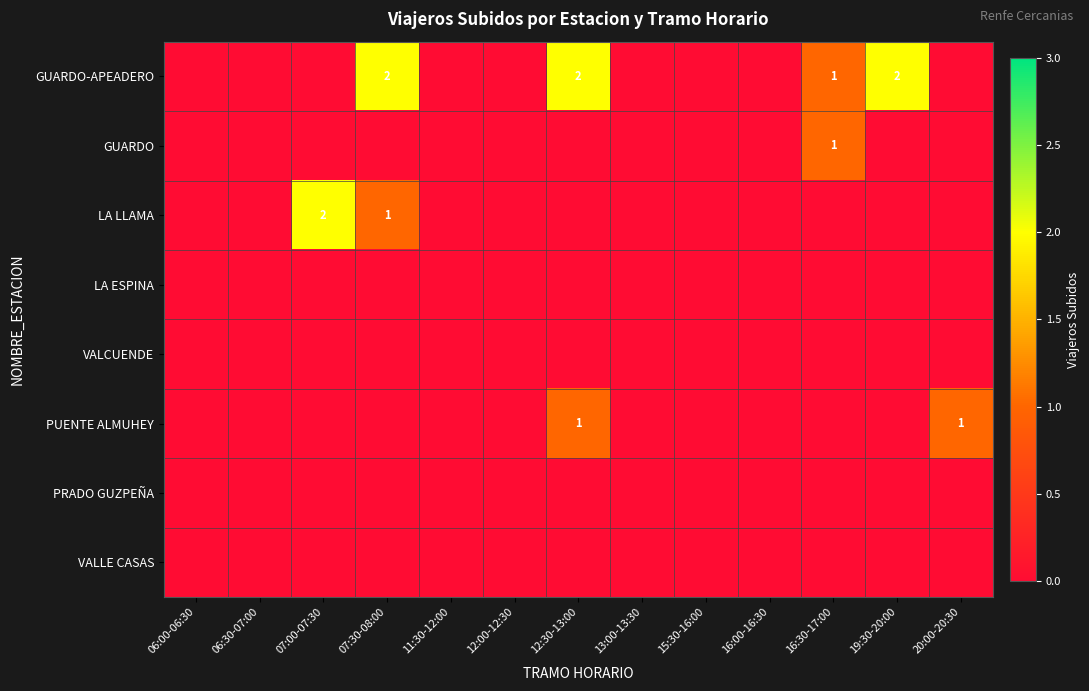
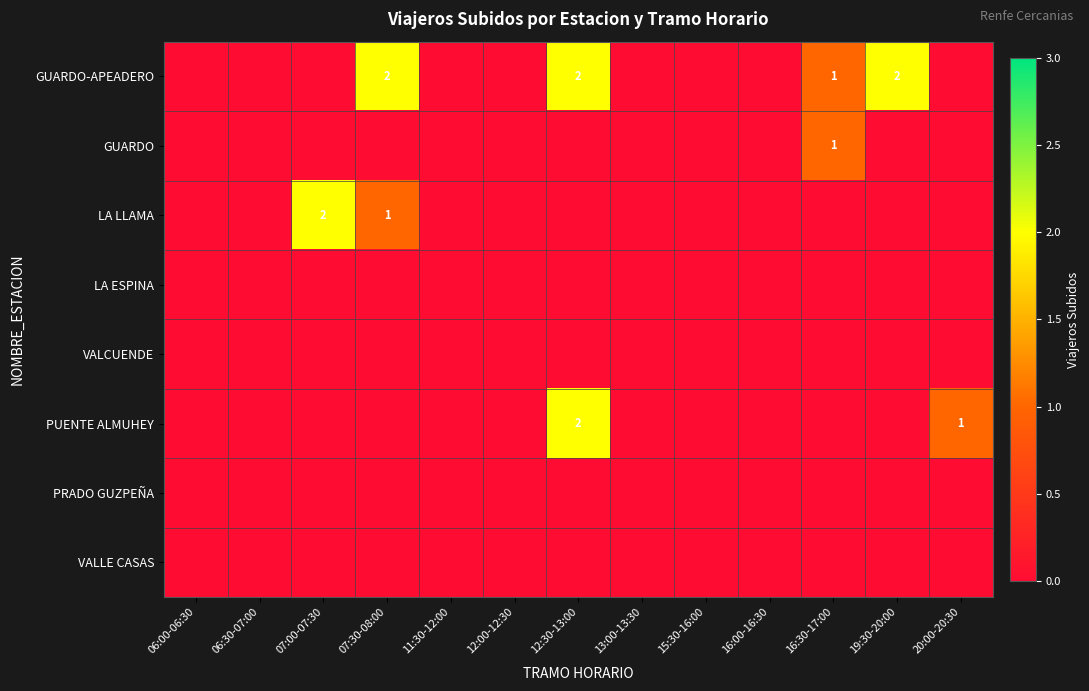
  {
    "GUARDO-APEADERO": {
      "07:30-08:00": 2,
      "12:30-13:00": 2,
      "16:30-17:00": 1,
      "19:30-20:00": 2
    },
    "GUARDO": {
      "16:30-17:00": 1
    },
    "LA LLAMA": {
      "07:00-07:30": 2,
      "07:30-08:00": 1
    },
    "PUENTE ALMUHEY": {
-     "12:30-13:00": 1,
+     "12:30-13:00": 2,
      "20:00-20:30": 1
    }
  }
